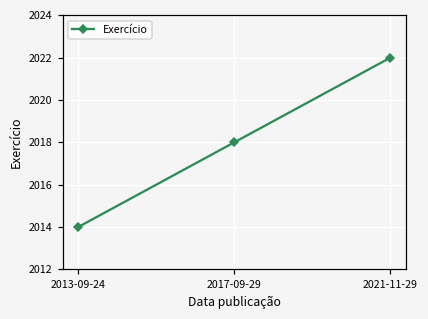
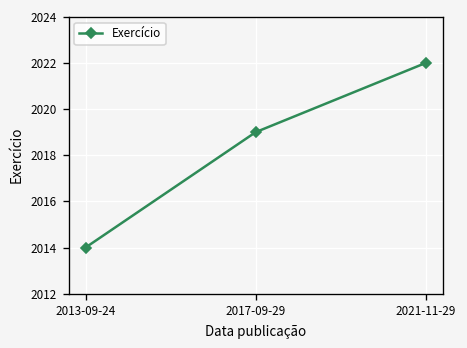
  {
    "2013-09-24": 2014,
-   "2017-09-29": 2018,
+   "2017-09-29": 2019,
    "2021-11-29": 2022
  }
